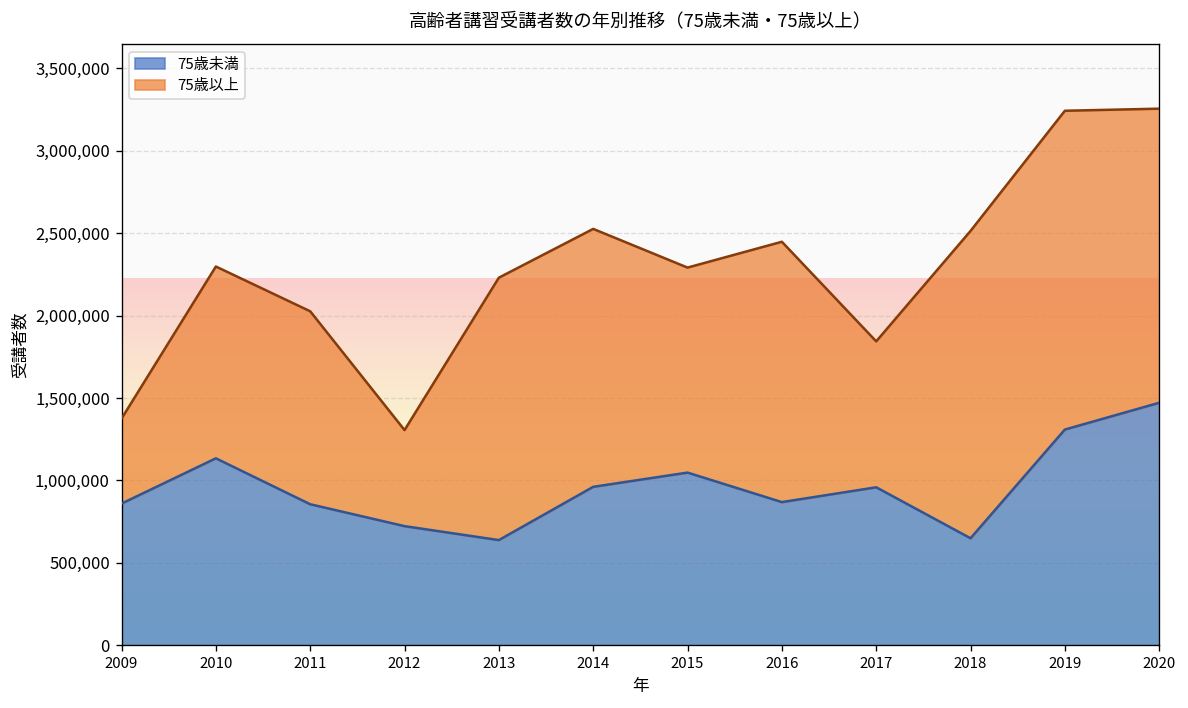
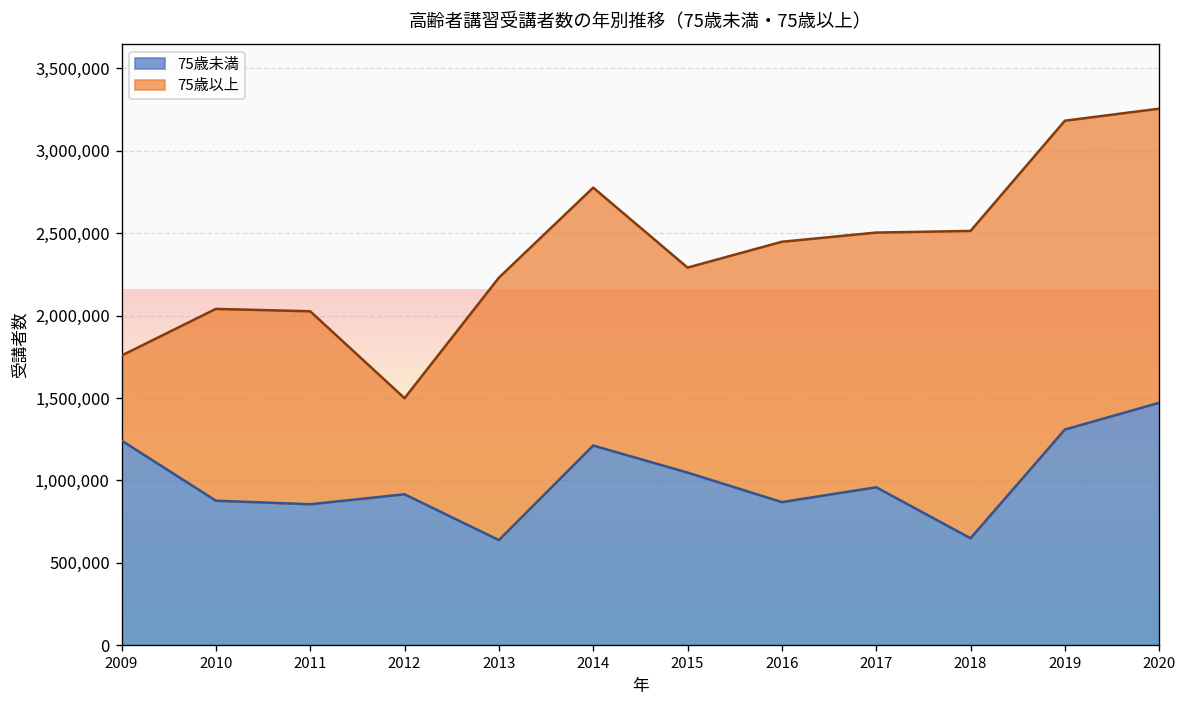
  {
    "75歳未満": {
-     "2009": "860,000",
-     "2010": "1,130,000",
+     "2009": "1,240,000",
+     "2010": "880,000",
      "2011": "860,000",
-     "2012": "720,000",
+     "2012": "920,000",
      "2013": "640,000",
-     "2014": "960,000",
+     "2014": "1,210,000",
      "2015": "1,050,000",
      "2016": "870,000",
      "2017": "960,000",
      "2018": "650,000",
      "2019": "1,310,000",
      "2020": "1,470,000"
    },
    "75歳以上": {
      "2009": "520,000",
      "2010": "1,160,000",
      "2011": "1,170,000",
      "2012": "580,000",
      "2013": "1,590,000",
      "2014": "1,560,000",
      "2015": "1,240,000",
      "2016": "1,580,000",
-     "2017": "890,000",
+     "2017": "1,550,000",
      "2018": "1,860,000",
-     "2019": "1,930,000",
+     "2019": "1,870,000",
      "2020": "1,780,000"
    }
  }
